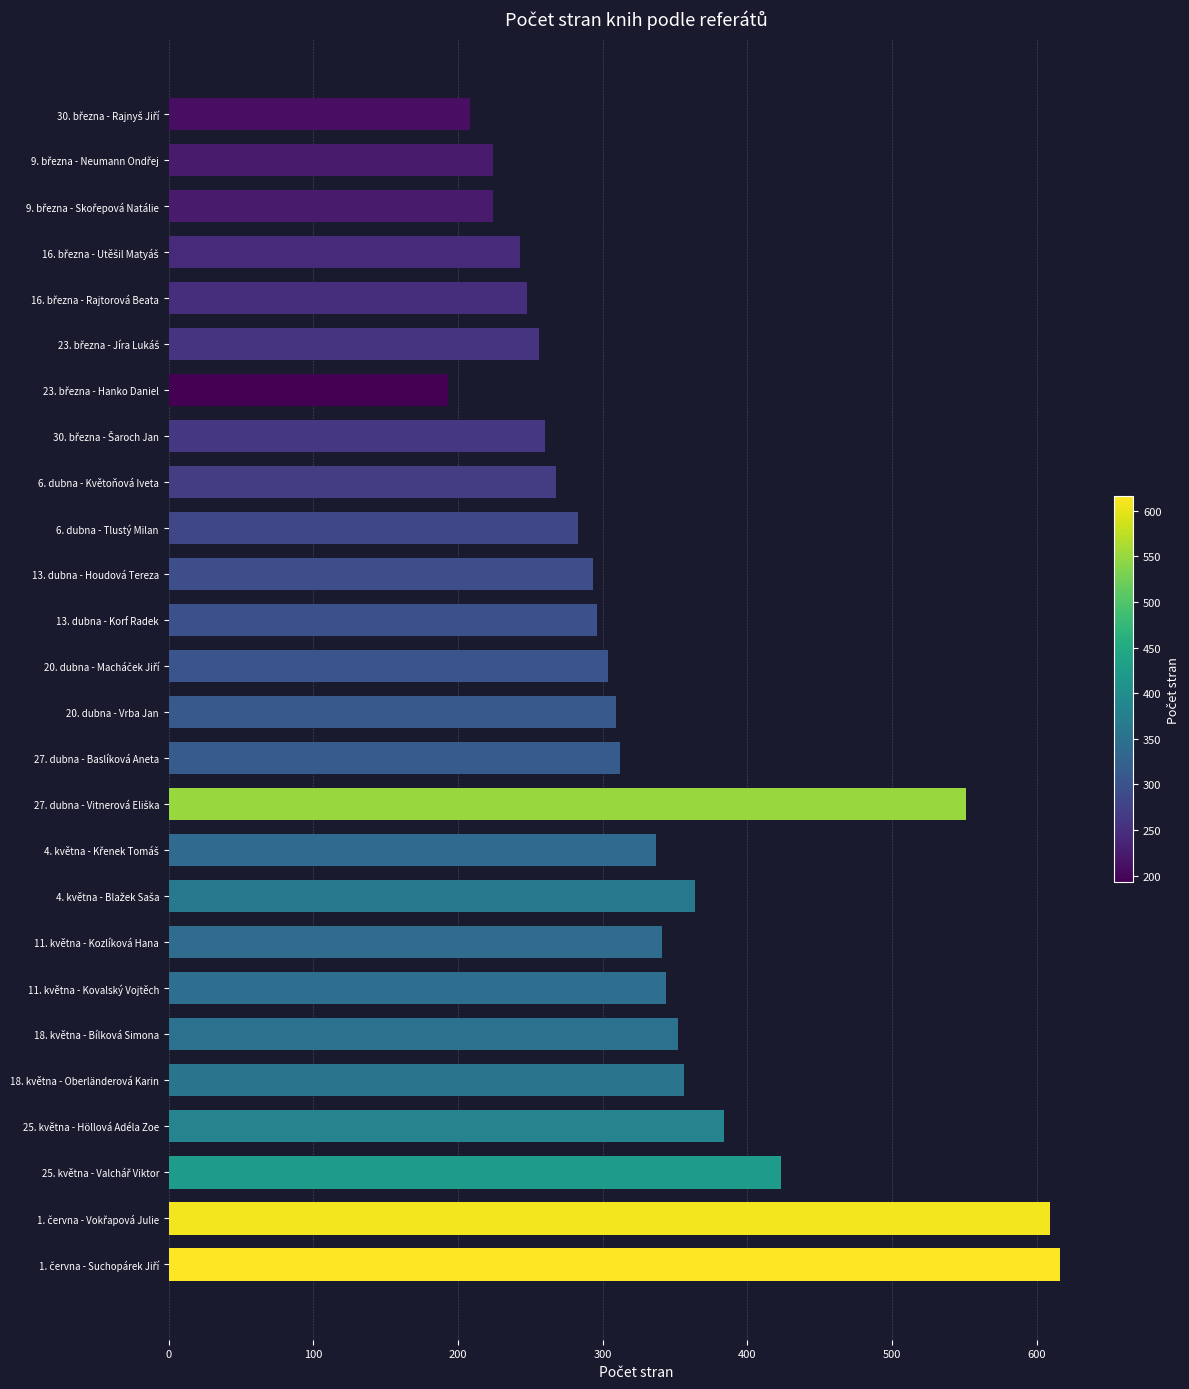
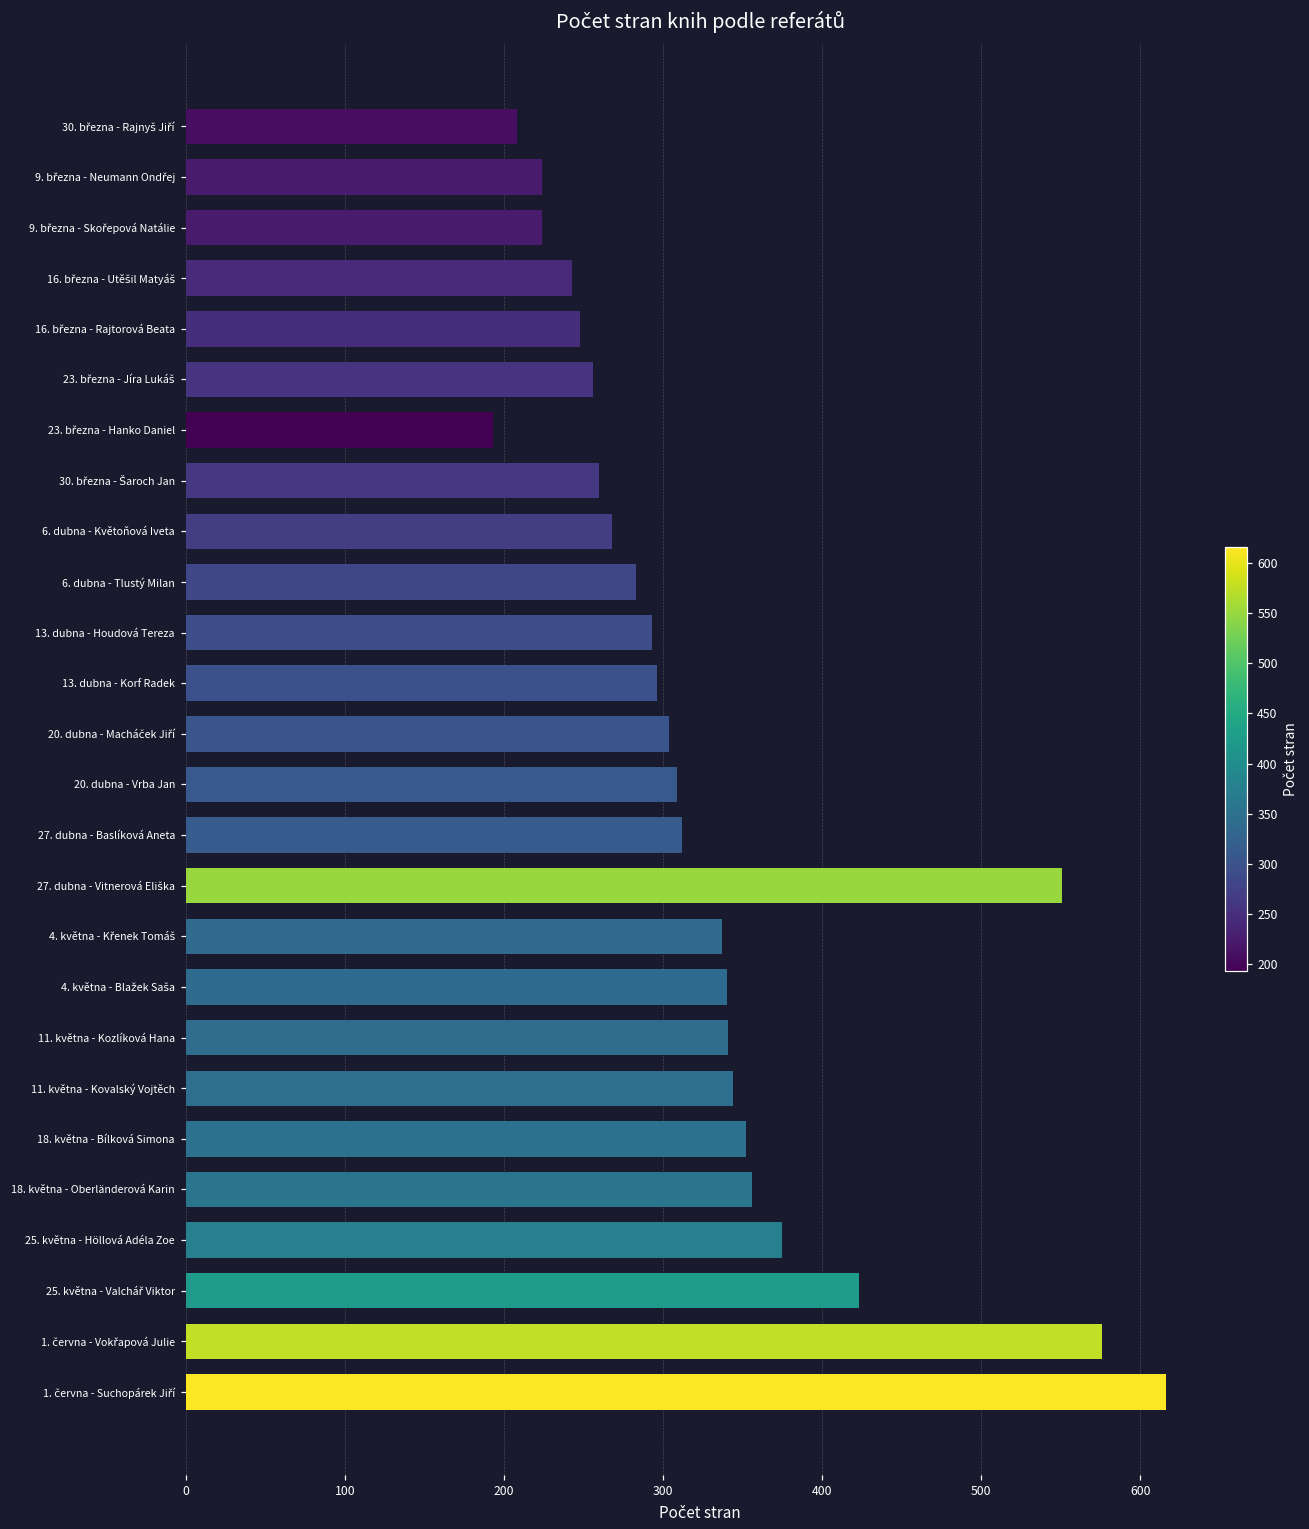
  {
    "30. března - Rajnyš Jiří": 208,
    "9. března - Neumann Ondřej": 224,
    "9. března - Skořepová Natálie": 224,
    "16. března - Utěšil Matyáš": 243,
    "16. března - Rajtorová Beata": 248,
    "23. března - Jíra Lukáš": 256,
    "23. března - Hanko Daniel": 193,
    "30. března - Šaroch Jan": 260,
    "6. dubna - Květoňová Iveta": 268,
    "6. dubna - Tlustý Milan": 283,
    "13. dubna - Houdová Tereza": 293,
    "13. dubna - Korf Radek": 296,
    "20. dubna - Macháček Jiří": 304,
    "20. dubna - Vrba Jan": 309,
    "27. dubna - Baslíková Aneta": 312,
    "27. dubna - Vitnerová Eliška": 551,
    "4. května - Křenek Tomáš": 337,
-   "4. května - Blažek Saša": 364,
+   "4. května - Blažek Saša": 340,
    "11. května - Kozlíková Hana": 341,
    "11. května - Kovalský Vojtěch": 344,
    "18. května - Bílková Simona": 352,
    "18. května - Oberländerová Karin": 356,
-   "25. května - Höllová Adéla Zoe": 384,
+   "25. května - Höllová Adéla Zoe": 375,
    "25. května - Valchář Viktor": 423,
-   "1. června - Vokřapová Julie": 609,
+   "1. června - Vokřapová Julie": 576,
    "1. června - Suchopárek Jiří": 616
  }
